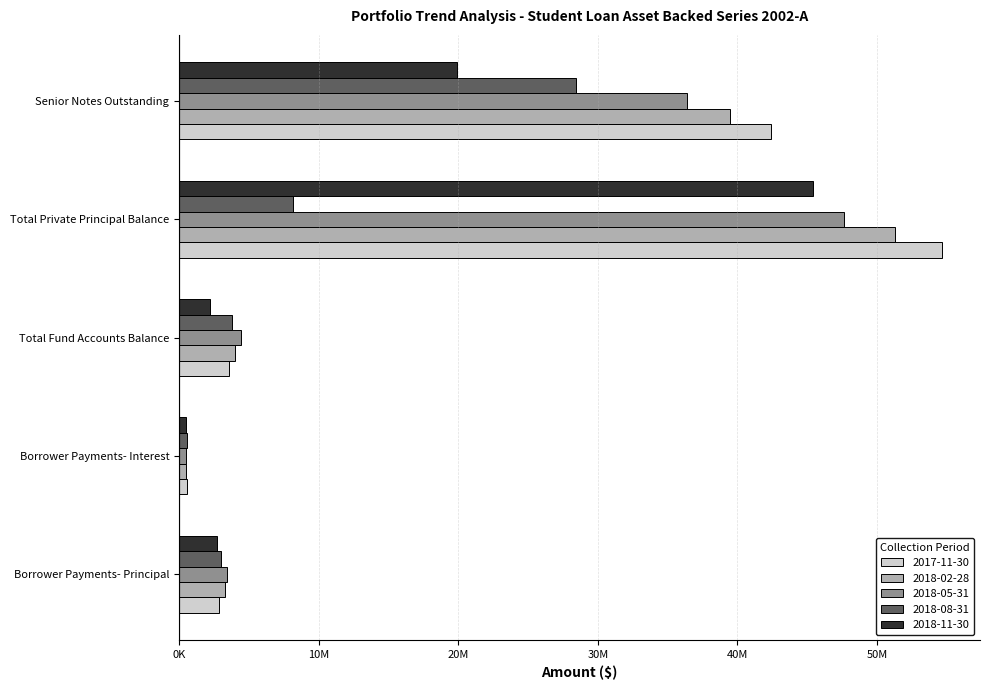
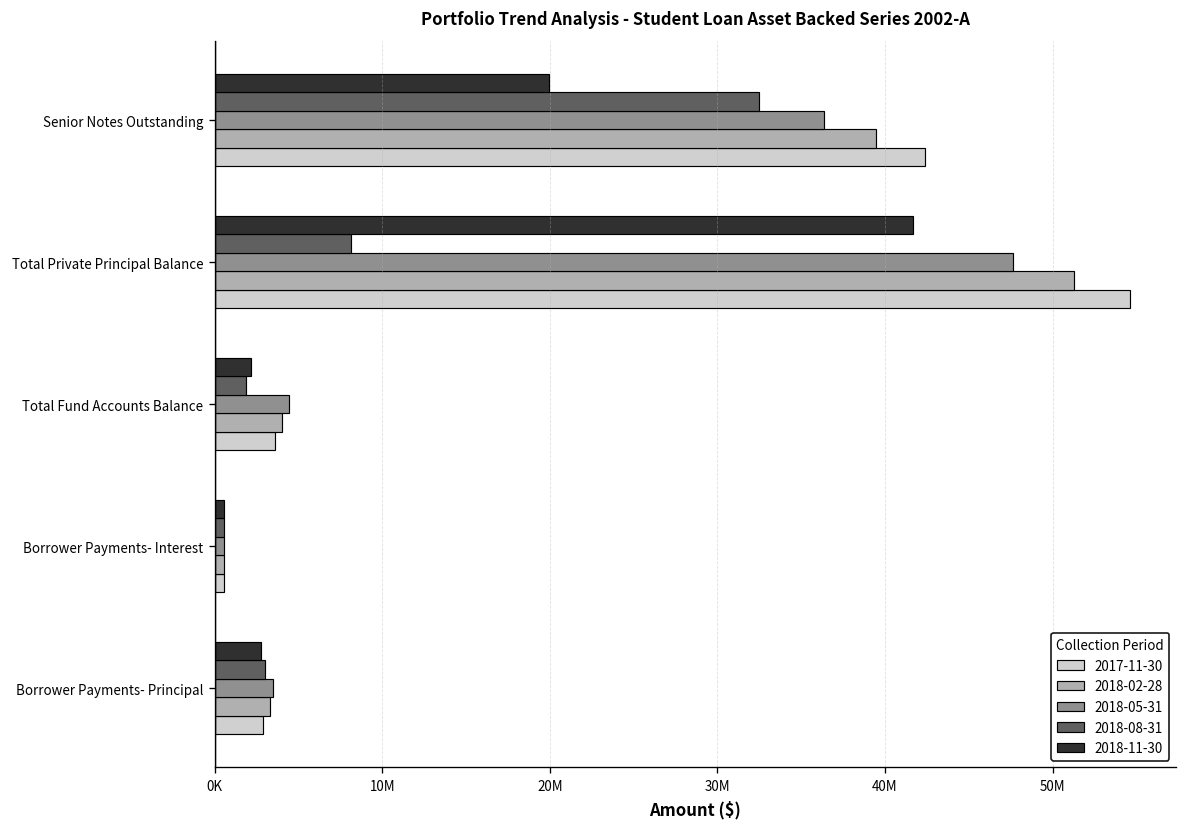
  {
    "2018-08-31": {
-     "Senior Notes Outstanding": 28400000,
+     "Senior Notes Outstanding": 32500000,
      "Total Private Principal Balance": 8100000,
-     "Total Fund Accounts Balance": 3800000,
+     "Total Fund Accounts Balance": 1900000,
      "Borrower Payments- Interest": 600000,
      "Borrower Payments- Principal": 3000000
    },
    "2018-11-30": {
      "Senior Notes Outstanding": 19900000,
-     "Total Private Principal Balance": 45400000,
+     "Total Private Principal Balance": 41700000,
      "Total Fund Accounts Balance": 2200000,
      "Borrower Payments- Interest": 500000,
      "Borrower Payments- Principal": 2700000
    }
  }
